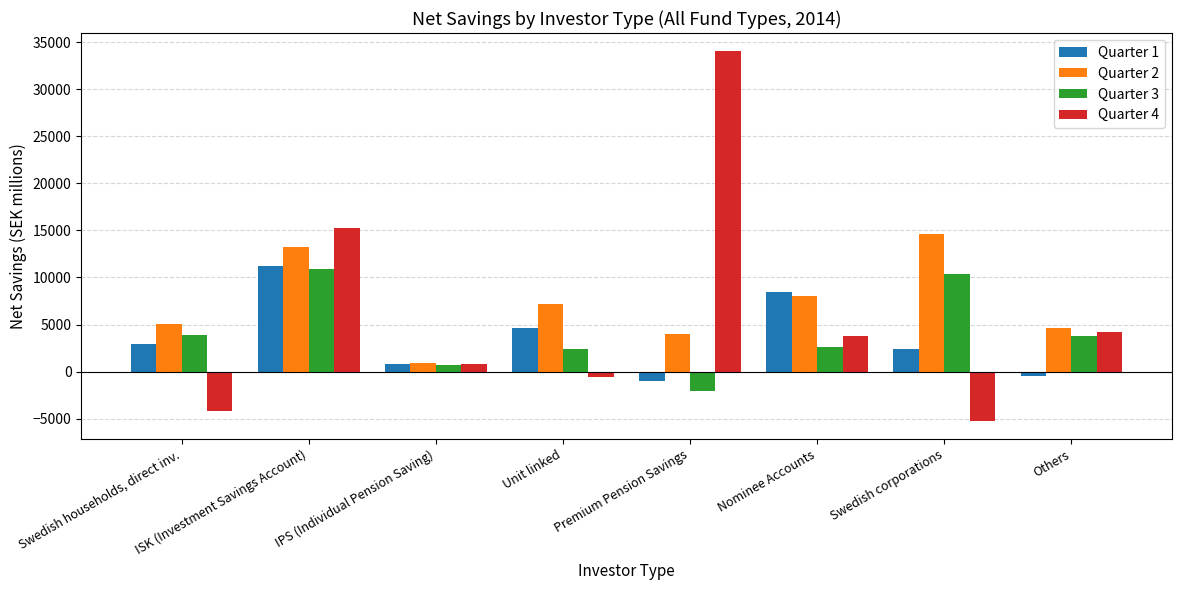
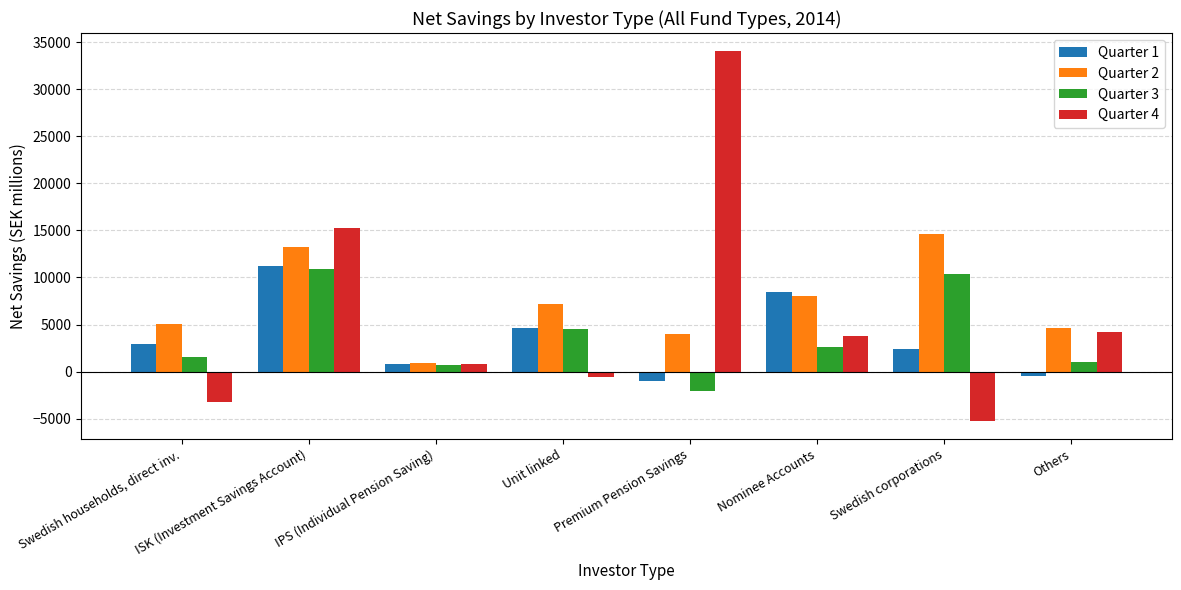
  {
    "Quarter 1": {
      "Swedish households, direct inv.": 3000,
      "ISK (Investment Savings Account)": 11000,
      "IPS (Individual Pension Saving)": 1000,
      "Unit linked": 5000,
      "Premium Pension Savings": -1000,
      "Nominee Accounts": 8000,
      "Swedish corporations": 2000,
      "Others": -1000
    },
    "Quarter 2": {
      "Swedish households, direct inv.": 5000,
      "ISK (Investment Savings Account)": 13000,
      "IPS (Individual Pension Saving)": 1000,
      "Unit linked": 7000,
      "Premium Pension Savings": 4000,
      "Nominee Accounts": 8000,
      "Swedish corporations": 15000,
      "Others": 5000
    },
    "Quarter 3": {
-     "Swedish households, direct inv.": 4000,
+     "Swedish households, direct inv.": 2000,
      "ISK (Investment Savings Account)": 11000,
      "IPS (Individual Pension Saving)": 1000,
-     "Unit linked": 2000,
+     "Unit linked": 5000,
      "Premium Pension Savings": -2000,
      "Nominee Accounts": 3000,
      "Swedish corporations": 10000,
-     "Others": 4000
+     "Others": 1000
    },
    "Quarter 4": {
-     "Swedish households, direct inv.": -4000,
+     "Swedish households, direct inv.": -3000,
      "ISK (Investment Savings Account)": 15000,
      "IPS (Individual Pension Saving)": 1000,
      "Unit linked": -1000,
      "Premium Pension Savings": 34000,
      "Nominee Accounts": 4000,
      "Swedish corporations": -5000,
      "Others": 4000
    }
  }
